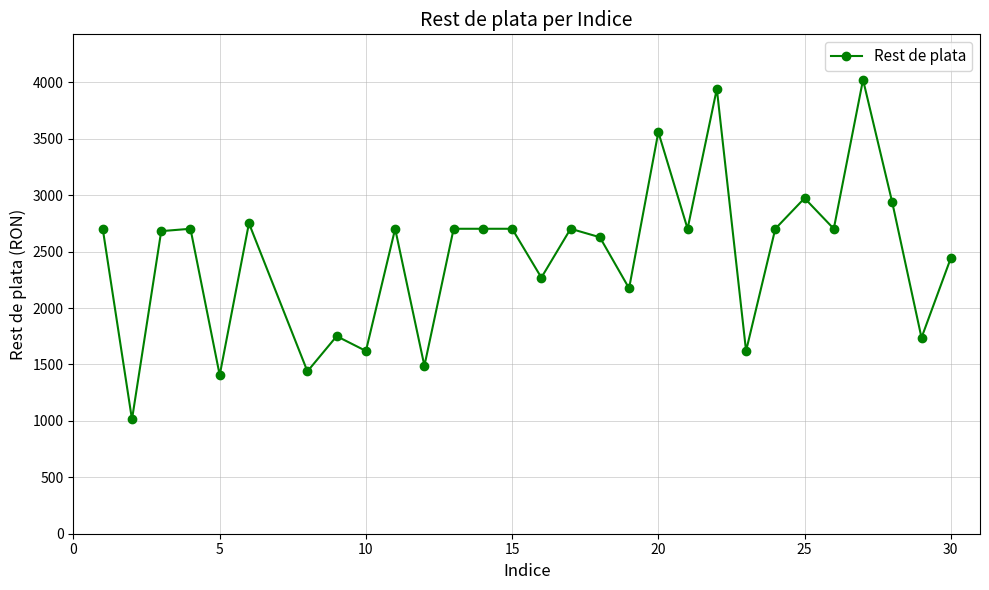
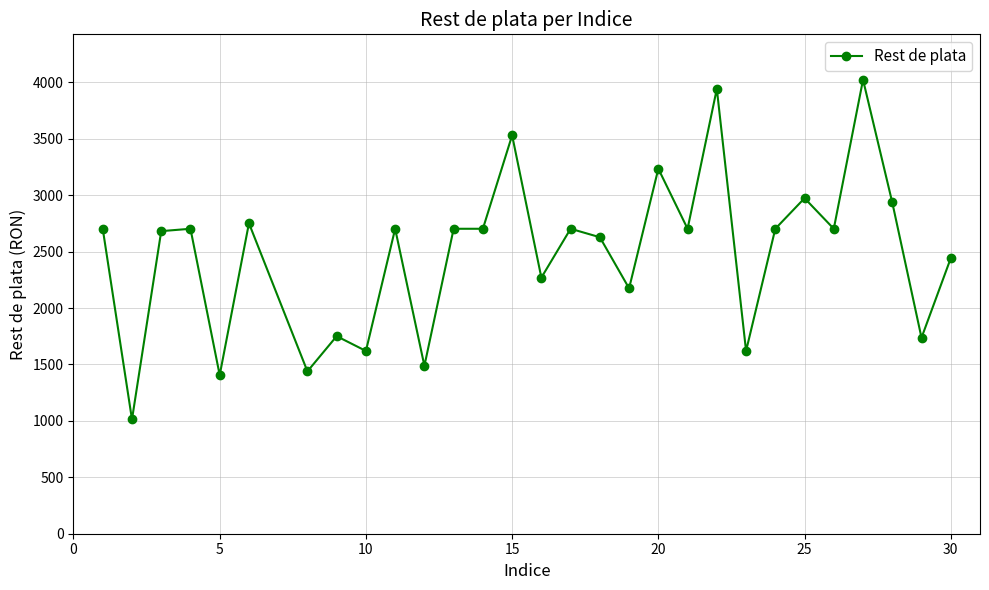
  {
    "5": 1410,
    "10": 1620,
-   "15": 2700,
-   "20": 3560,
+   "15": 3530,
+   "20": 3240,
    "25": 2970,
    "30": 2440
  }
